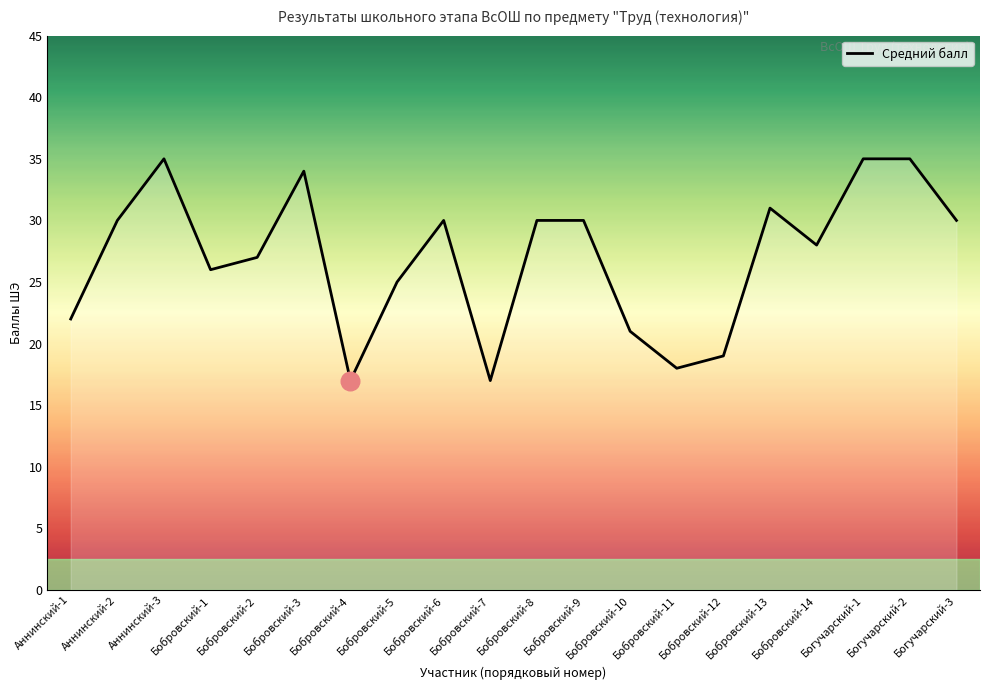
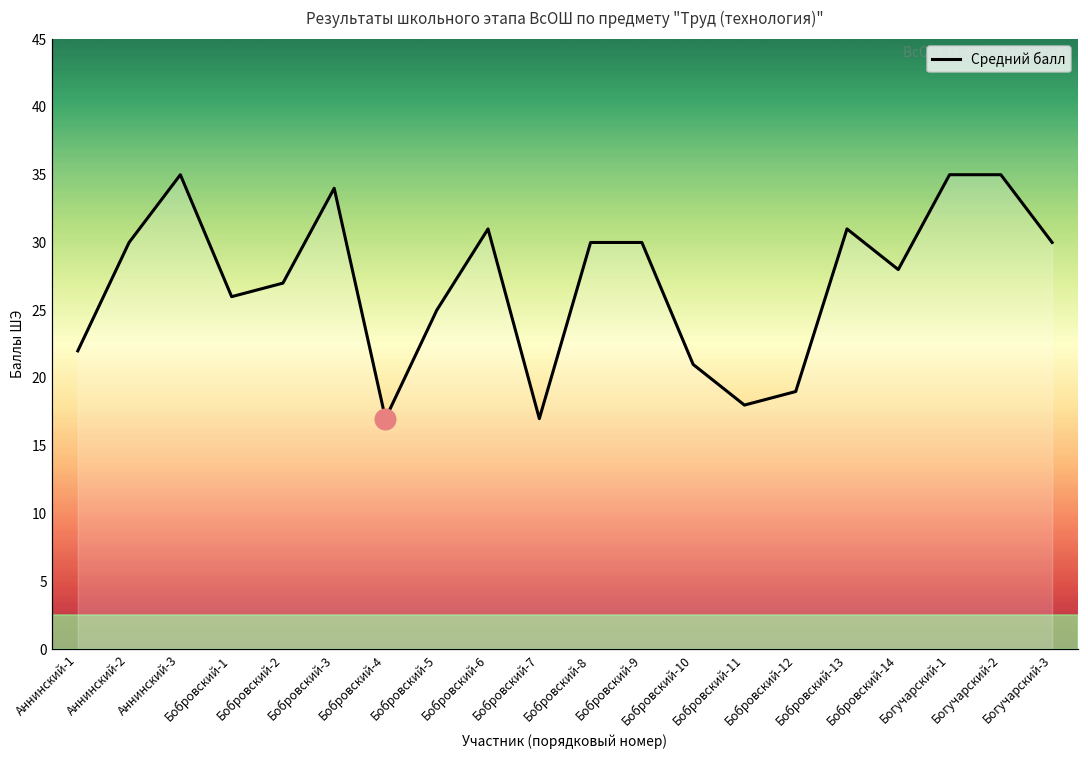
  {
    "Средний балл": {
      "Аннинский-1": 22,
      "Аннинский-2": 30,
      "Аннинский-3": 35,
      "Бобровский-1": 26,
      "Бобровский-2": 27,
      "Бобровский-3": 34,
      "Бобровский-5": 25,
-     "Бобровский-6": 30,
+     "Бобровский-6": 31,
      "Бобровский-7": 17,
      "Бобровский-8": 30,
      "Бобровский-9": 30,
      "Бобровский-10": 21,
      "Бобровский-11": 18,
      "Бобровский-12": 19,
      "Бобровский-13": 31,
      "Бобровский-14": 28,
      "Богучарский-1": 35,
      "Богучарский-2": 35,
      "Богучарский-3": 30
    }
  }
